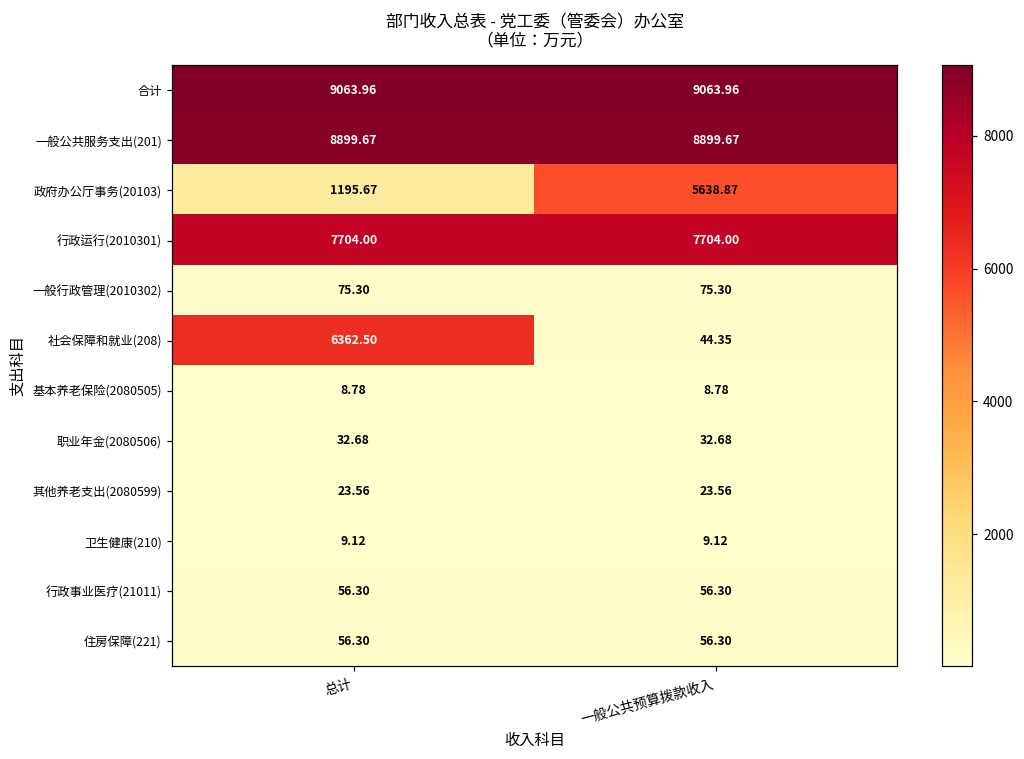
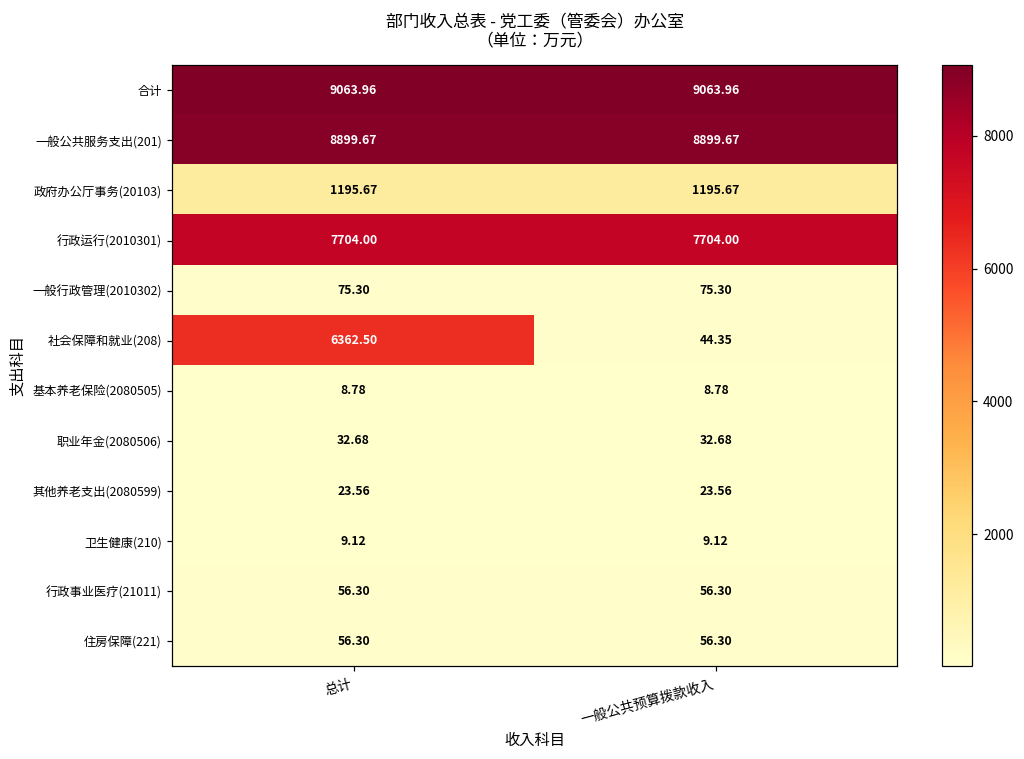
  {
    "合计": {
      "总计": 9063.96,
      "一般公共预算拨款收入": 9063.96
    },
    "一般公共服务支出(201)": {
      "总计": 8899.67,
      "一般公共预算拨款收入": 8899.67
    },
    "政府办公厅事务(20103)": {
      "总计": 1195.67,
-     "一般公共预算拨款收入": 5638.87
+     "一般公共预算拨款收入": 1195.67
    },
    "行政运行(2010301)": {
      "总计": 7704.00,
      "一般公共预算拨款收入": 7704.00
    },
    "一般行政管理(2010302)": {
      "总计": 75.30,
      "一般公共预算拨款收入": 75.30
    },
    "社会保障和就业(208)": {
      "总计": 6362.50,
      "一般公共预算拨款收入": 44.35
    },
    "基本养老保险(2080505)": {
      "总计": 8.78,
      "一般公共预算拨款收入": 8.78
    },
    "职业年金(2080506)": {
      "总计": 32.68,
      "一般公共预算拨款收入": 32.68
    },
    "其他养老支出(2080599)": {
      "总计": 23.56,
      "一般公共预算拨款收入": 23.56
    },
    "卫生健康(210)": {
      "总计": 9.12,
      "一般公共预算拨款收入": 9.12
    },
    "行政事业医疗(21011)": {
      "总计": 56.30,
      "一般公共预算拨款收入": 56.30
    },
    "住房保障(221)": {
      "总计": 56.30,
      "一般公共预算拨款收入": 56.30
    }
  }
